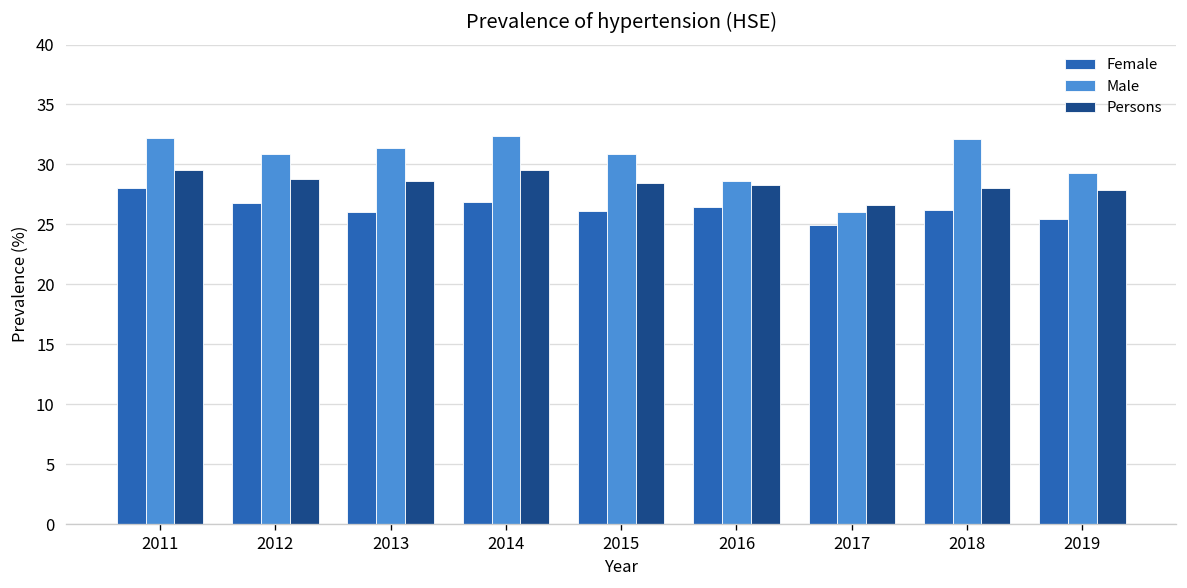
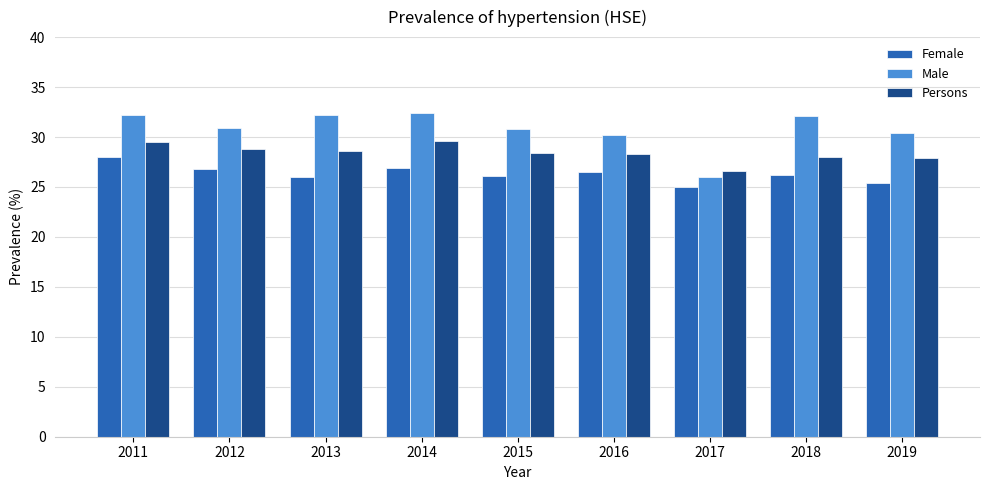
  {
    "Male": {
      "2011": 32,
      "2012": 31,
-     "2013": 31,
+     "2013": 32,
      "2014": 32,
      "2015": 31,
-     "2016": 29,
+     "2016": 30,
      "2017": 26,
      "2018": 32,
-     "2019": 29
+     "2019": 30
    }
  }
